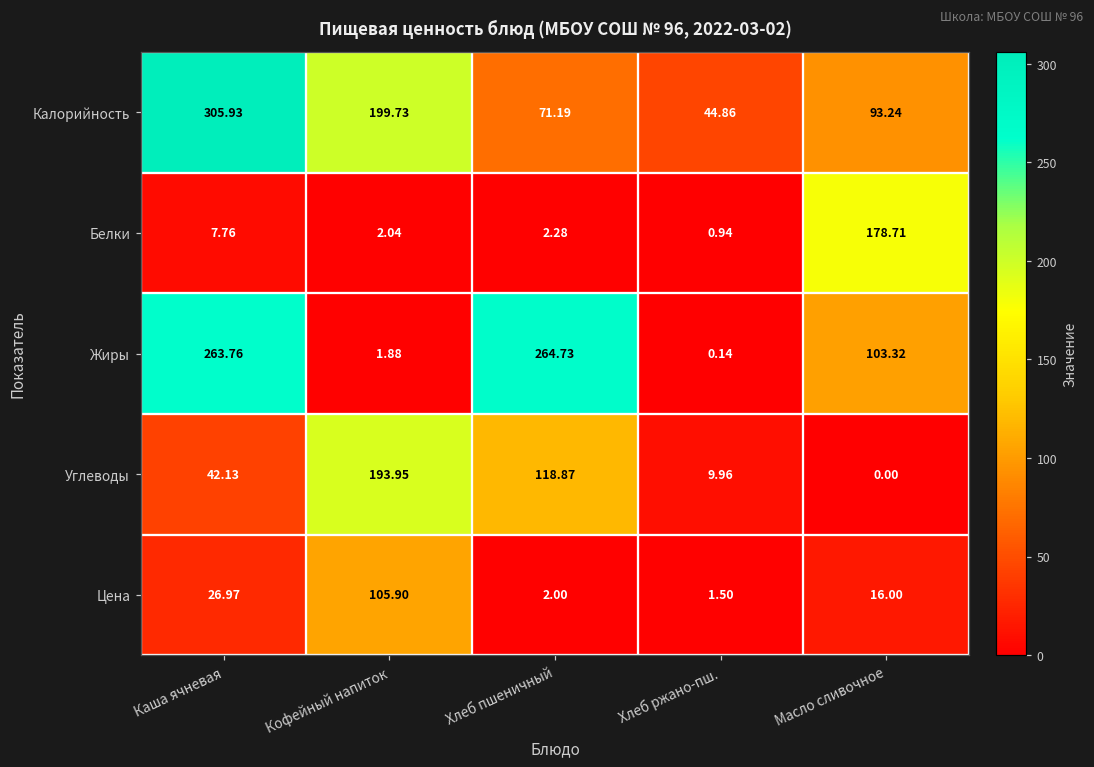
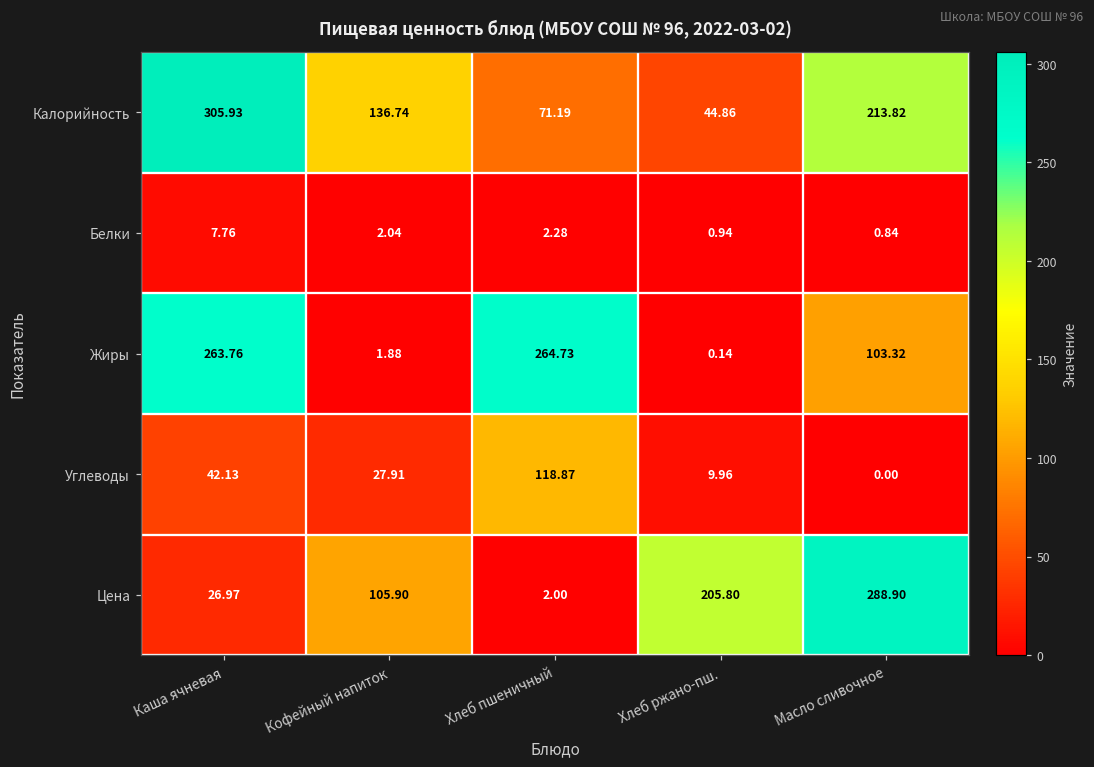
  {
    "Калорийность": {
      "Каша ячневая": 305.93,
-     "Кофейный напиток": 199.73,
+     "Кофейный напиток": 136.74,
      "Хлеб пшеничный": 71.19,
      "Хлеб ржано-пш.": 44.86,
-     "Масло сливочное": 93.24
+     "Масло сливочное": 213.82
    },
    "Белки": {
      "Каша ячневая": 7.76,
      "Кофейный напиток": 2.04,
      "Хлеб пшеничный": 2.28,
      "Хлеб ржано-пш.": 0.94,
-     "Масло сливочное": 178.71
+     "Масло сливочное": 0.84
    },
    "Жиры": {
      "Каша ячневая": 263.76,
      "Кофейный напиток": 1.88,
      "Хлеб пшеничный": 264.73,
      "Хлеб ржано-пш.": 0.14,
      "Масло сливочное": 103.32
    },
    "Углеводы": {
      "Каша ячневая": 42.13,
-     "Кофейный напиток": 193.95,
+     "Кофейный напиток": 27.91,
      "Хлеб пшеничный": 118.87,
      "Хлеб ржано-пш.": 9.96,
      "Масло сливочное": 0.00
    },
    "Цена": {
      "Каша ячневая": 26.97,
      "Кофейный напиток": 105.90,
      "Хлеб пшеничный": 2.00,
-     "Хлеб ржано-пш.": 1.50,
-     "Масло сливочное": 16.00
+     "Хлеб ржано-пш.": 205.80,
+     "Масло сливочное": 288.90
    }
  }
